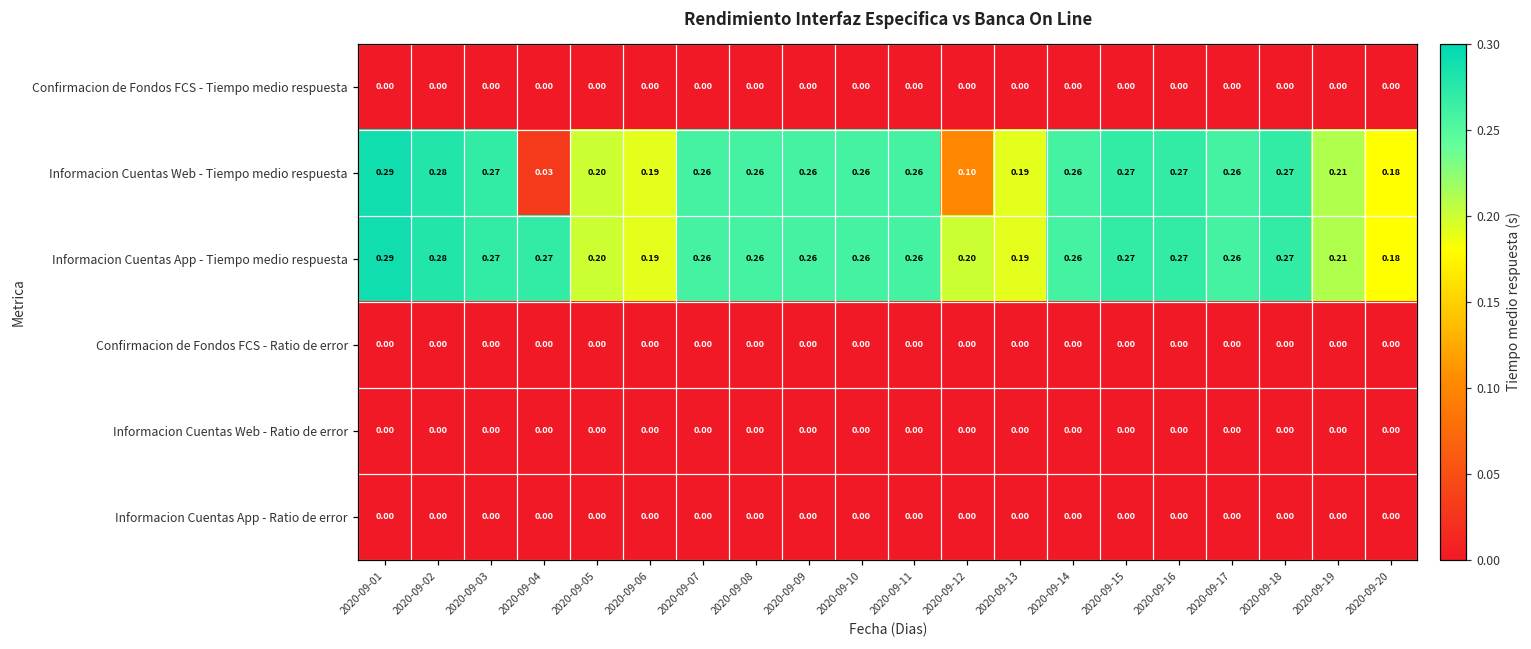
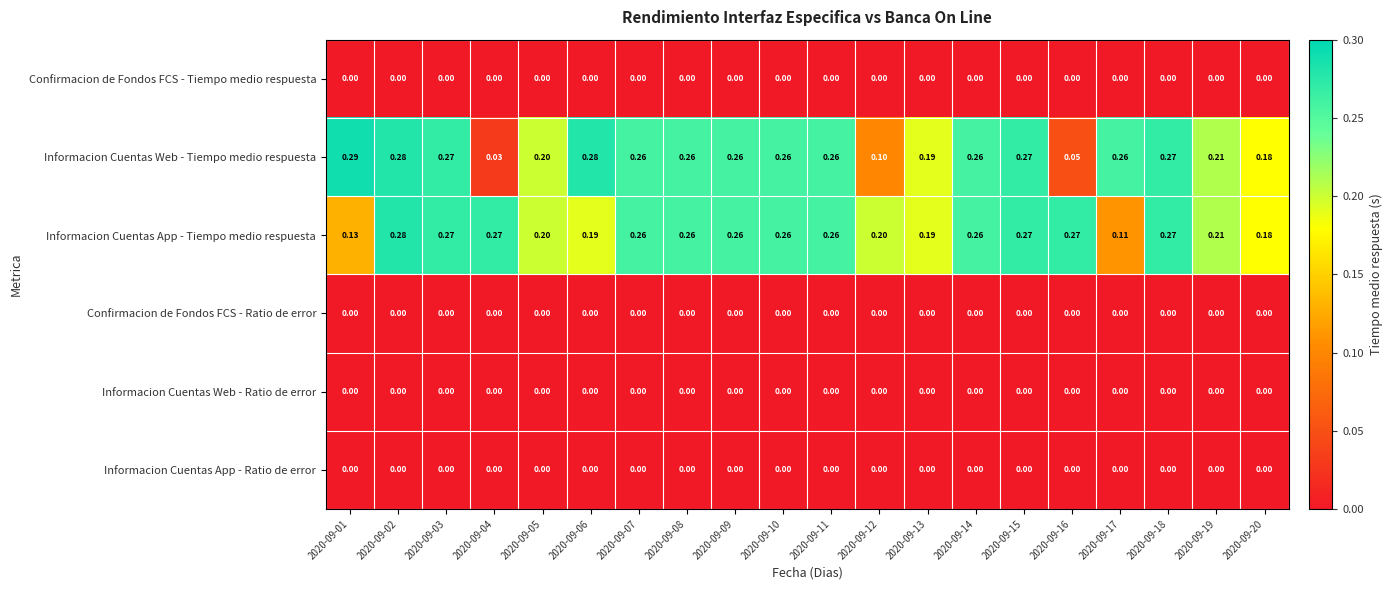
  {
    "Confirmacion de Fondos FCS - Tiempo medio respuesta": {
      "2020-09-01": 0.00,
      "2020-09-02": 0.00,
      "2020-09-03": 0.00,
      "2020-09-04": 0.00,
      "2020-09-05": 0.00,
      "2020-09-06": 0.00,
      "2020-09-07": 0.00,
      "2020-09-08": 0.00,
      "2020-09-09": 0.00,
      "2020-09-10": 0.00,
      "2020-09-11": 0.00,
      "2020-09-12": 0.00,
      "2020-09-13": 0.00,
      "2020-09-14": 0.00,
      "2020-09-15": 0.00,
      "2020-09-16": 0.00,
      "2020-09-17": 0.00,
      "2020-09-18": 0.00,
      "2020-09-19": 0.00,
      "2020-09-20": 0.00
    },
    "Informacion Cuentas Web - Tiempo medio respuesta": {
      "2020-09-01": 0.29,
      "2020-09-02": 0.28,
      "2020-09-03": 0.27,
      "2020-09-04": 0.03,
      "2020-09-05": 0.20,
-     "2020-09-06": 0.19,
+     "2020-09-06": 0.28,
      "2020-09-07": 0.26,
      "2020-09-08": 0.26,
      "2020-09-09": 0.26,
      "2020-09-10": 0.26,
      "2020-09-11": 0.26,
      "2020-09-12": 0.10,
      "2020-09-13": 0.19,
      "2020-09-14": 0.26,
      "2020-09-15": 0.27,
-     "2020-09-16": 0.27,
+     "2020-09-16": 0.05,
      "2020-09-17": 0.26,
      "2020-09-18": 0.27,
      "2020-09-19": 0.21,
      "2020-09-20": 0.18
    },
    "Informacion Cuentas App - Tiempo medio respuesta": {
-     "2020-09-01": 0.29,
+     "2020-09-01": 0.13,
      "2020-09-02": 0.28,
      "2020-09-03": 0.27,
      "2020-09-04": 0.27,
      "2020-09-05": 0.20,
      "2020-09-06": 0.19,
      "2020-09-07": 0.26,
      "2020-09-08": 0.26,
      "2020-09-09": 0.26,
      "2020-09-10": 0.26,
      "2020-09-11": 0.26,
      "2020-09-12": 0.20,
      "2020-09-13": 0.19,
      "2020-09-14": 0.26,
      "2020-09-15": 0.27,
      "2020-09-16": 0.27,
-     "2020-09-17": 0.26,
+     "2020-09-17": 0.11,
      "2020-09-18": 0.27,
      "2020-09-19": 0.21,
      "2020-09-20": 0.18
    },
    "Confirmacion de Fondos FCS - Ratio de error": {
      "2020-09-01": 0.00,
      "2020-09-02": 0.00,
      "2020-09-03": 0.00,
      "2020-09-04": 0.00,
      "2020-09-05": 0.00,
      "2020-09-06": 0.00,
      "2020-09-07": 0.00,
      "2020-09-08": 0.00,
      "2020-09-09": 0.00,
      "2020-09-10": 0.00,
      "2020-09-11": 0.00,
      "2020-09-12": 0.00,
      "2020-09-13": 0.00,
      "2020-09-14": 0.00,
      "2020-09-15": 0.00,
      "2020-09-16": 0.00,
      "2020-09-17": 0.00,
      "2020-09-18": 0.00,
      "2020-09-19": 0.00,
      "2020-09-20": 0.00
    },
    "Informacion Cuentas Web - Ratio de error": {
      "2020-09-01": 0.00,
      "2020-09-02": 0.00,
      "2020-09-03": 0.00,
      "2020-09-04": 0.00,
      "2020-09-05": 0.00,
      "2020-09-06": 0.00,
      "2020-09-07": 0.00,
      "2020-09-08": 0.00,
      "2020-09-09": 0.00,
      "2020-09-10": 0.00,
      "2020-09-11": 0.00,
      "2020-09-12": 0.00,
      "2020-09-13": 0.00,
      "2020-09-14": 0.00,
      "2020-09-15": 0.00,
      "2020-09-16": 0.00,
      "2020-09-17": 0.00,
      "2020-09-18": 0.00,
      "2020-09-19": 0.00,
      "2020-09-20": 0.00
    },
    "Informacion Cuentas App - Ratio de error": {
      "2020-09-01": 0.00,
      "2020-09-02": 0.00,
      "2020-09-03": 0.00,
      "2020-09-04": 0.00,
      "2020-09-05": 0.00,
      "2020-09-06": 0.00,
      "2020-09-07": 0.00,
      "2020-09-08": 0.00,
      "2020-09-09": 0.00,
      "2020-09-10": 0.00,
      "2020-09-11": 0.00,
      "2020-09-12": 0.00,
      "2020-09-13": 0.00,
      "2020-09-14": 0.00,
      "2020-09-15": 0.00,
      "2020-09-16": 0.00,
      "2020-09-17": 0.00,
      "2020-09-18": 0.00,
      "2020-09-19": 0.00,
      "2020-09-20": 0.00
    }
  }
